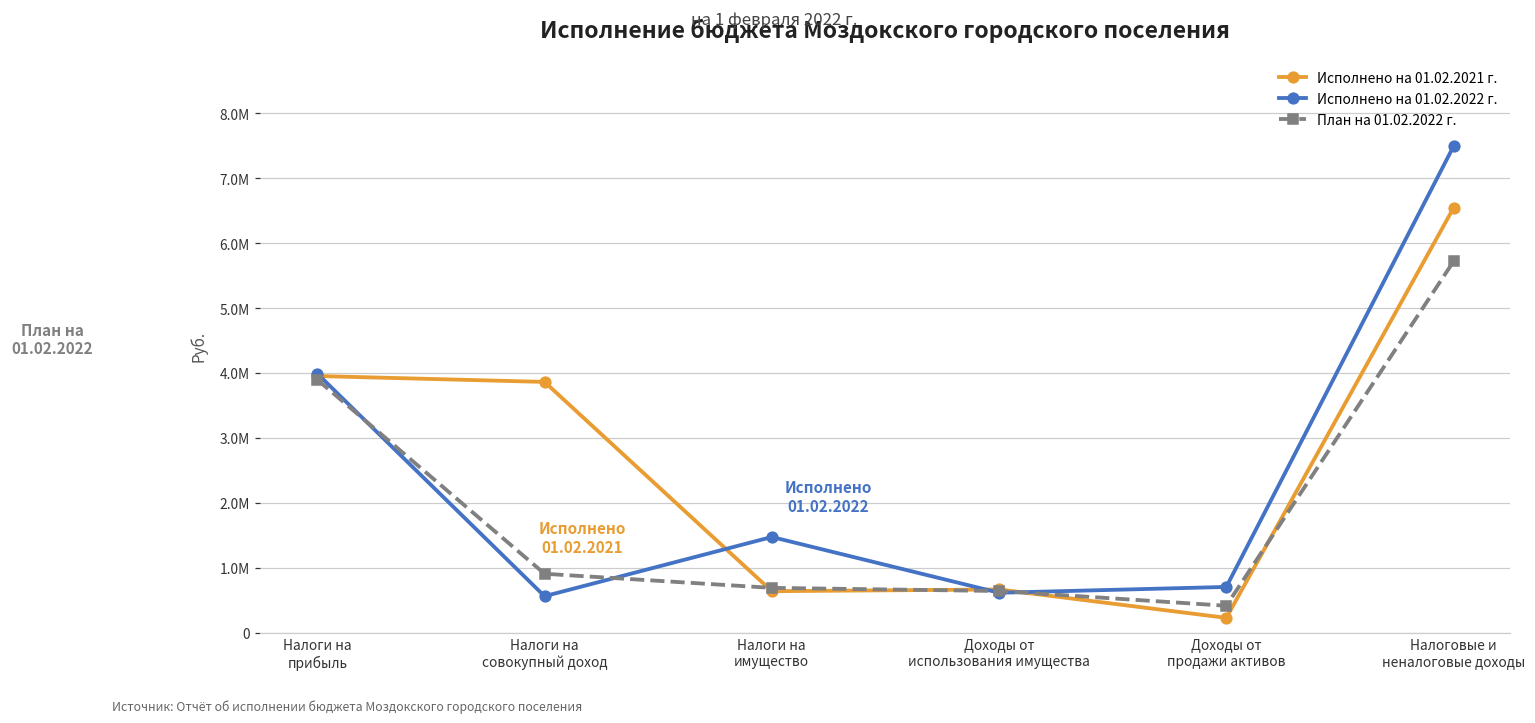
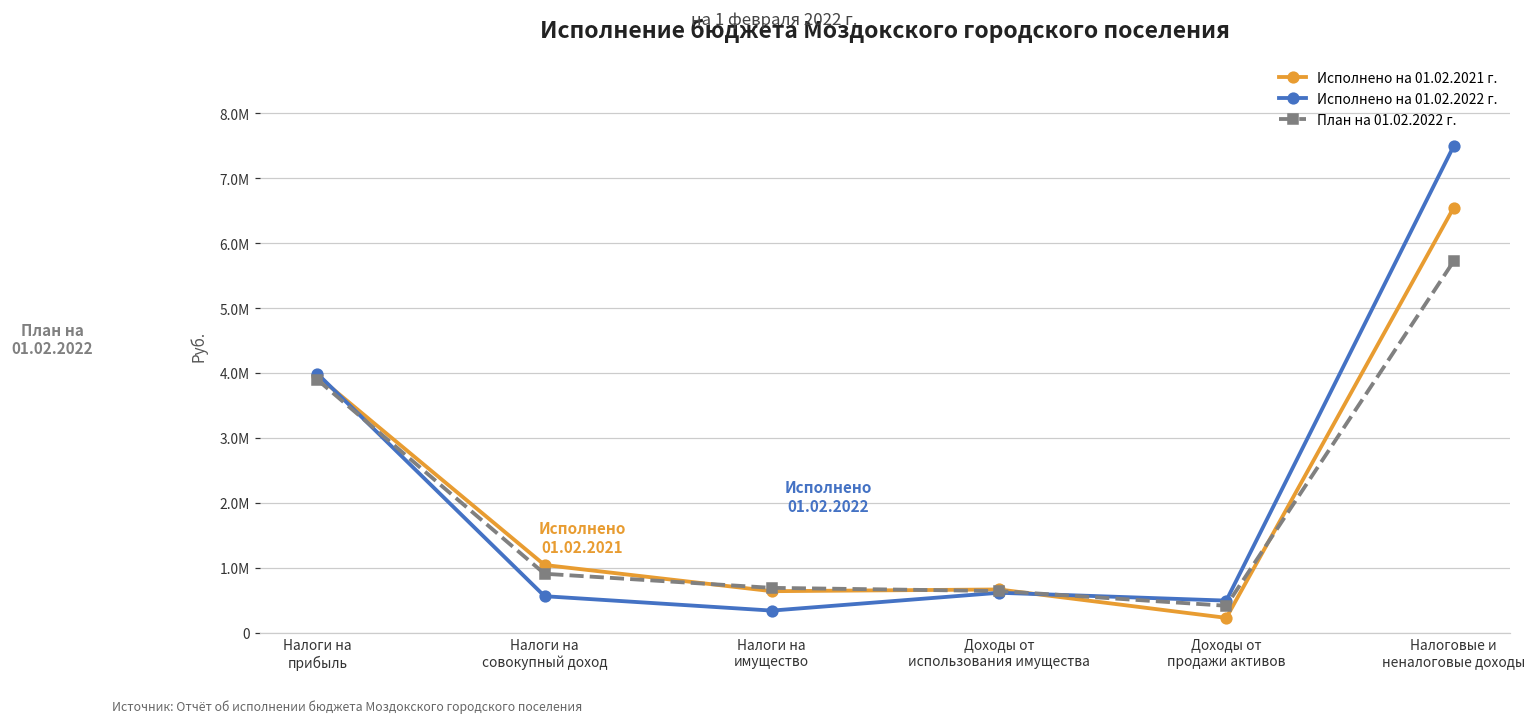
  {
    "Исполнено на 01.02.2021 г.": {
-     "Налоги на совокупный доход": "3.9М",
+     "Налоги на совокупный доход": "1.0М",
      "Налоги на имущество": "0.6М",
      "Доходы от продажи активов": "0.2М",
      "Налоговые и неналоговые доходы": "6.5М"
    },
    "Исполнено на 01.02.2022 г.": {
      "Налоги на совокупный доход": "0.6М",
-     "Налоги на имущество": "1.5М",
-     "Доходы от продажи активов": "0.7М",
+     "Налоги на имущество": "0.3М",
+     "Доходы от продажи активов": "0.5М",
      "Налоговые и неналоговые доходы": "7.5М"
    },
    "План на 01.02.2022 г.": {
      "Налоги на прибыль": "3.9М",
      "Налоги на имущество": "0.7М",
      "Доходы от продажи активов": "0.4М",
      "Налоговые и неналоговые доходы": "5.7М"
    }
  }
